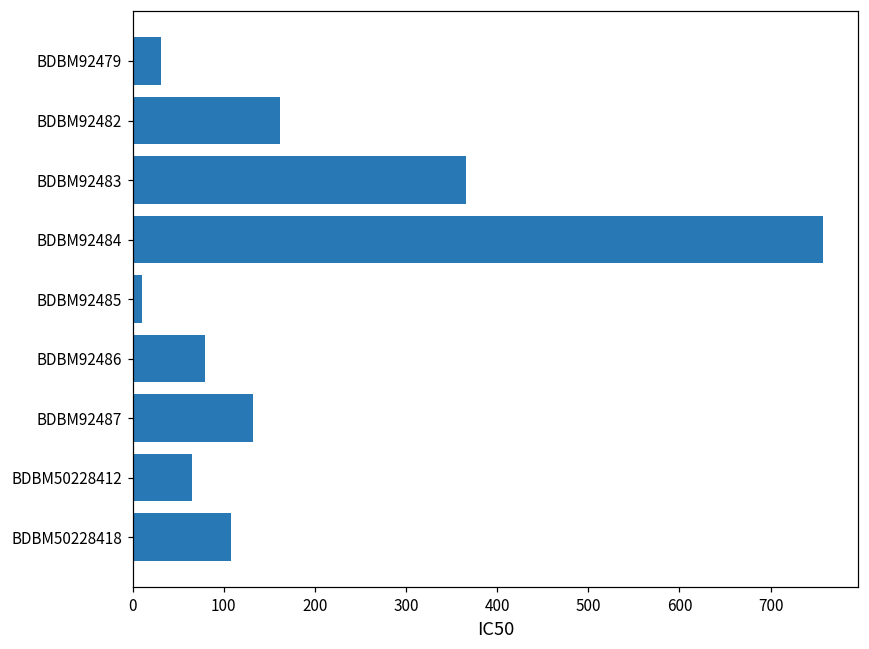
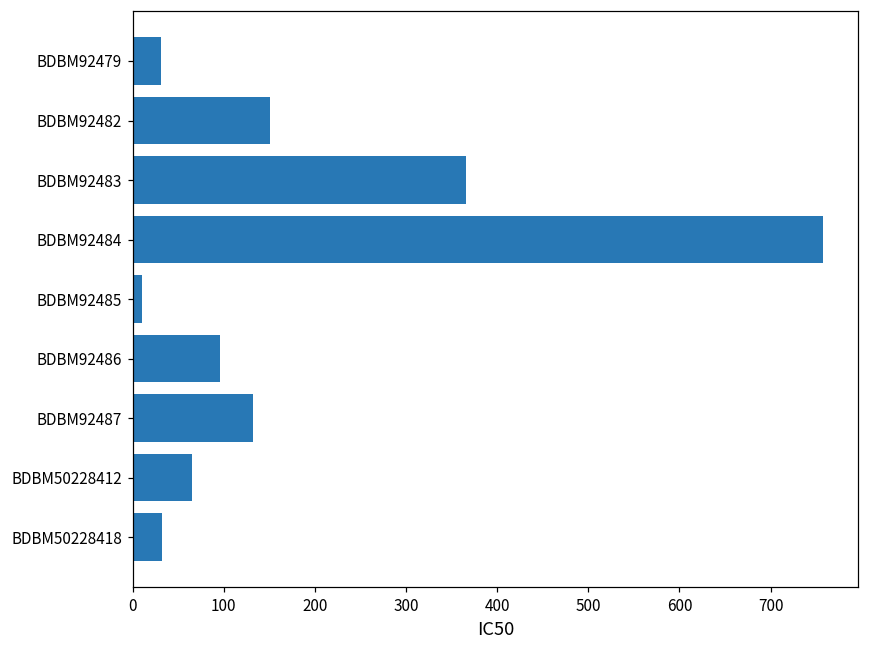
  {
    "BDBM92479": 30,
-   "BDBM92482": 160,
+   "BDBM92482": 150,
    "BDBM92483": 370,
    "BDBM92484": 760,
    "BDBM92485": 10,
-   "BDBM92486": 80,
+   "BDBM92486": 100,
    "BDBM92487": 130,
    "BDBM50228412": 70,
-   "BDBM50228418": 110
+   "BDBM50228418": 30
  }
